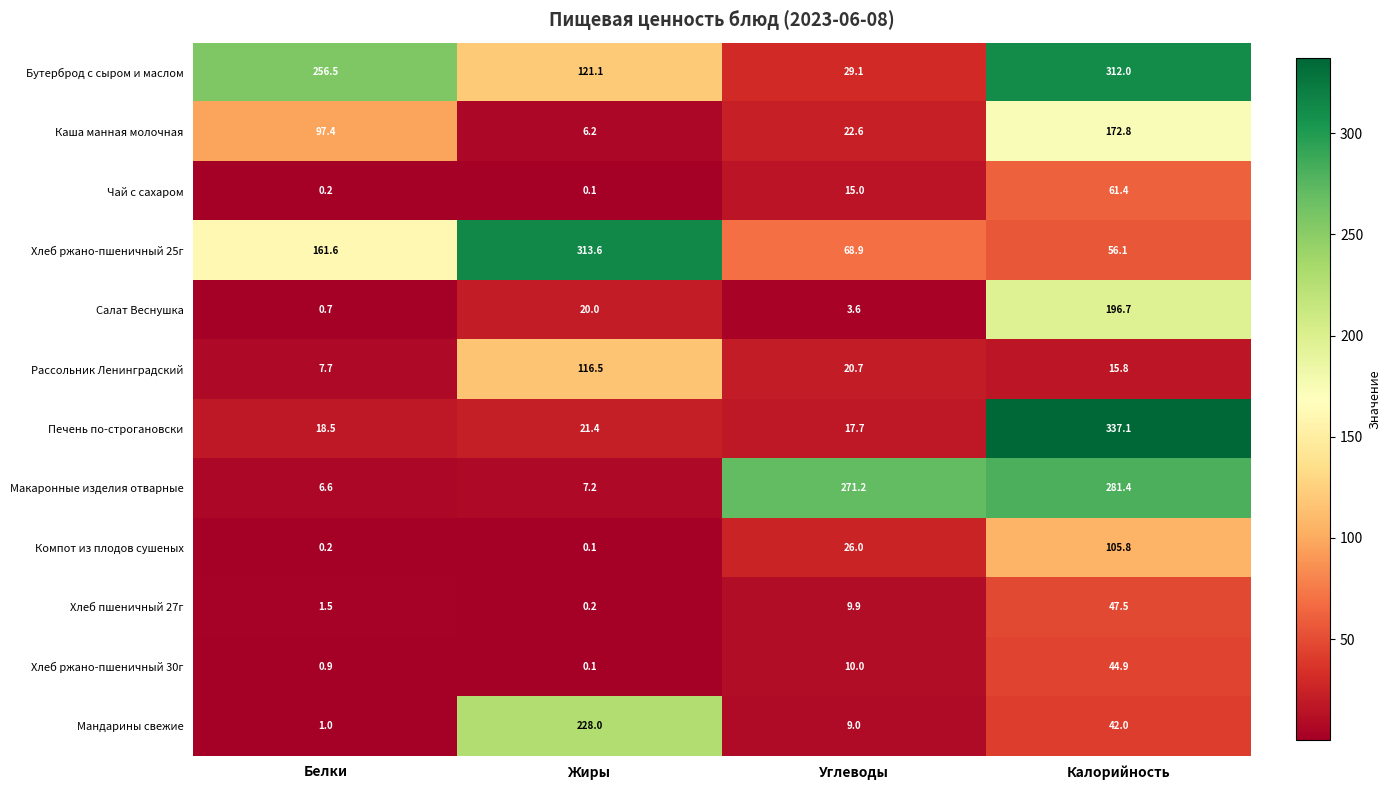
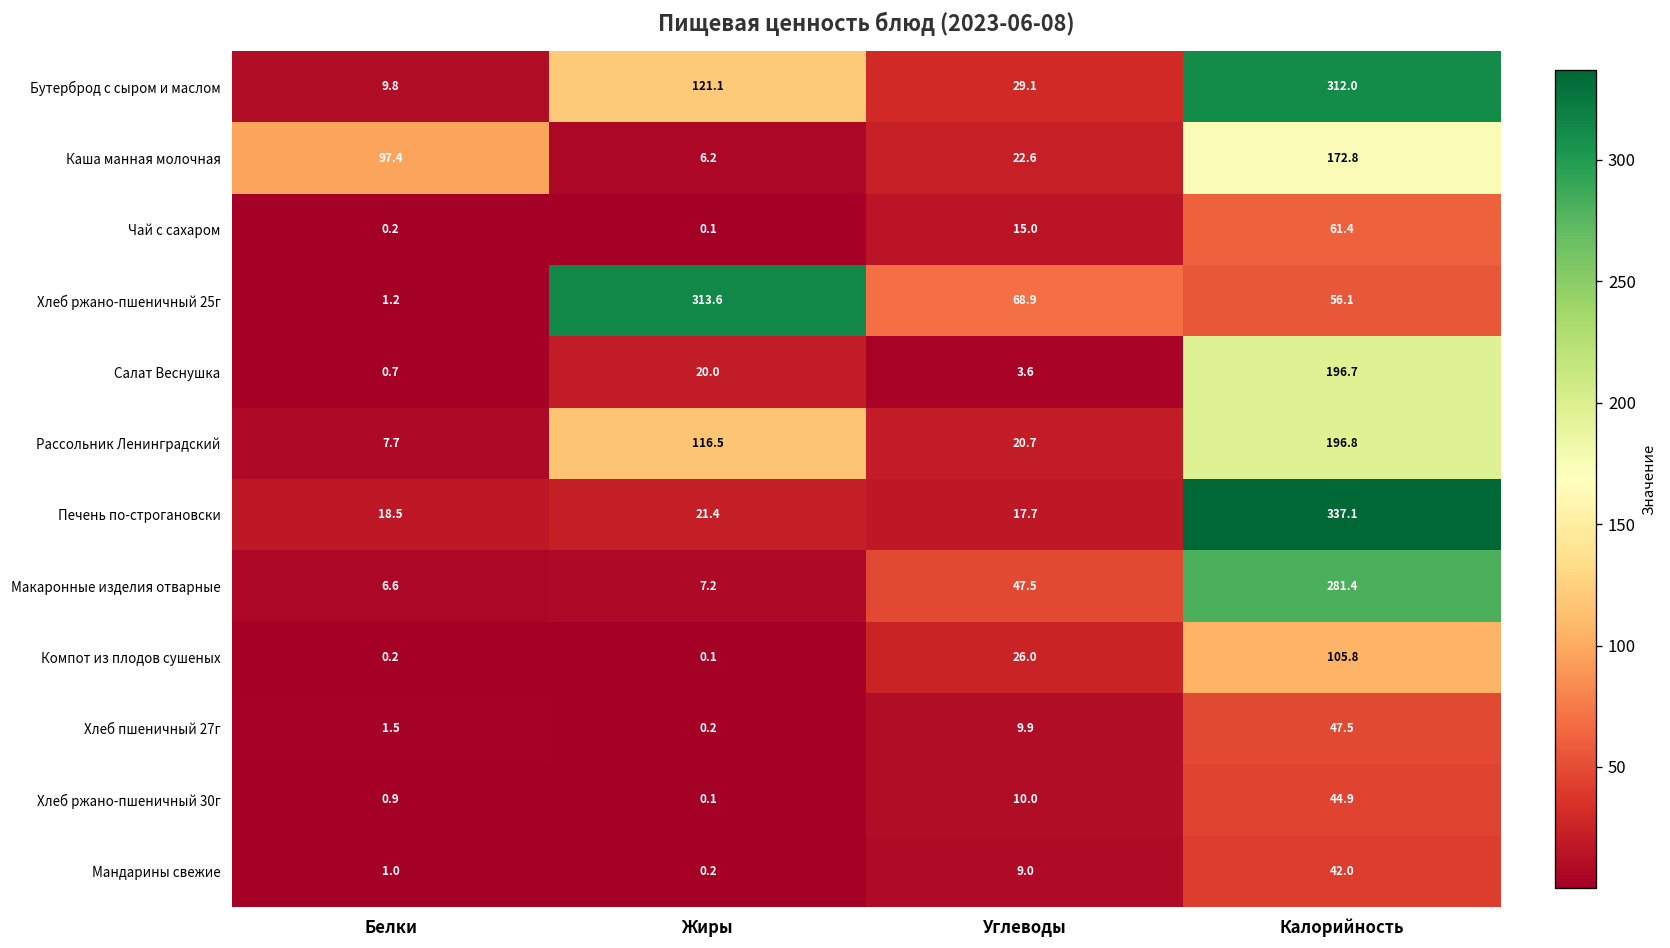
  {
    "Бутерброд с сыром и маслом": {
-     "Белки": 256.5,
+     "Белки": 9.8,
      "Жиры": 121.1,
      "Углеводы": 29.1,
      "Калорийность": 312.0
    },
    "Каша манная молочная": {
      "Белки": 97.4,
      "Жиры": 6.2,
      "Углеводы": 22.6,
      "Калорийность": 172.8
    },
    "Чай с сахаром": {
      "Белки": 0.2,
      "Жиры": 0.1,
      "Углеводы": 15.0,
      "Калорийность": 61.4
    },
    "Хлеб ржано-пшеничный 25г": {
-     "Белки": 161.6,
+     "Белки": 1.2,
      "Жиры": 313.6,
      "Углеводы": 68.9,
      "Калорийность": 56.1
    },
    "Салат Веснушка": {
      "Белки": 0.7,
      "Жиры": 20.0,
      "Углеводы": 3.6,
      "Калорийность": 196.7
    },
    "Рассольник Ленинградский": {
      "Белки": 7.7,
      "Жиры": 116.5,
      "Углеводы": 20.7,
-     "Калорийность": 15.8
+     "Калорийность": 196.8
    },
    "Печень по-строгановски": {
      "Белки": 18.5,
      "Жиры": 21.4,
      "Углеводы": 17.7,
      "Калорийность": 337.1
    },
    "Макаронные изделия отварные": {
      "Белки": 6.6,
      "Жиры": 7.2,
-     "Углеводы": 271.2,
+     "Углеводы": 47.5,
      "Калорийность": 281.4
    },
    "Компот из плодов сушеных": {
      "Белки": 0.2,
      "Жиры": 0.1,
      "Углеводы": 26.0,
      "Калорийность": 105.8
    },
    "Хлеб пшеничный 27г": {
      "Белки": 1.5,
      "Жиры": 0.2,
      "Углеводы": 9.9,
      "Калорийность": 47.5
    },
    "Хлеб ржано-пшеничный 30г": {
      "Белки": 0.9,
      "Жиры": 0.1,
      "Углеводы": 10.0,
      "Калорийность": 44.9
    },
    "Мандарины свежие": {
      "Белки": 1.0,
-     "Жиры": 228.0,
+     "Жиры": 0.2,
      "Углеводы": 9.0,
      "Калорийность": 42.0
    }
  }
